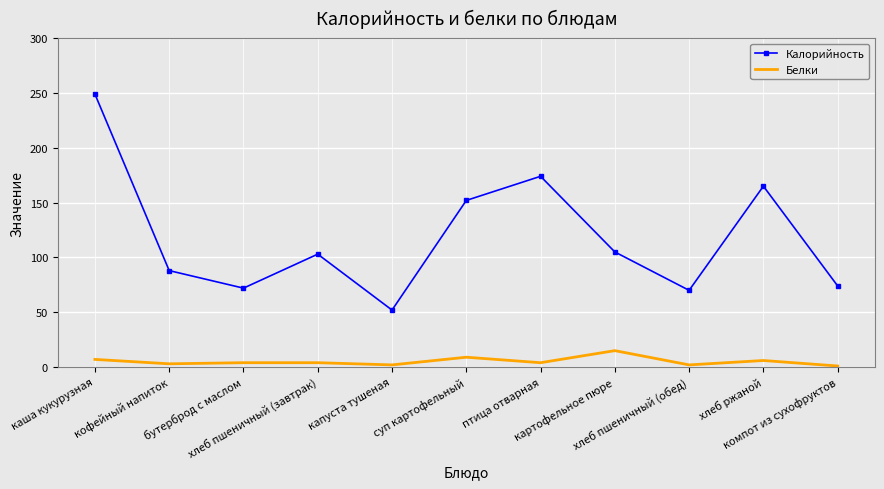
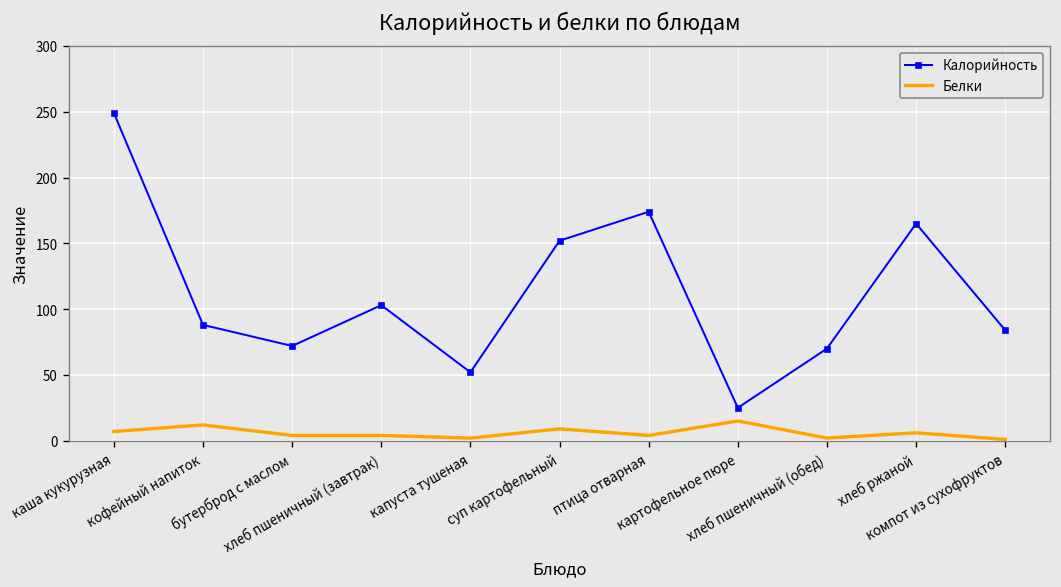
  {
    "Калорийность": {
      "каша кукурузная": 249,
      "кофейный напиток": 88,
      "бутерброд с маслом": 72,
      "хлеб пшеничный (завтрак)": 103,
      "капуста тушеная": 52,
      "суп картофельный": 152,
      "птица отварная": 174,
-     "картофельное пюре": 105,
+     "картофельное пюре": 25,
      "хлеб пшеничный (обед)": 70,
      "хлеб ржаной": 165,
-     "компот из сухофруктов": 74
+     "компот из сухофруктов": 84
    },
    "Белки": {
      "каша кукурузная": 7,
-     "кофейный напиток": 3,
+     "кофейный напиток": 12,
      "бутерброд с маслом": 4,
      "хлеб пшеничный (завтрак)": 4,
      "капуста тушеная": 2,
      "суп картофельный": 9,
      "птица отварная": 4,
      "картофельное пюре": 15,
      "хлеб пшеничный (обед)": 2,
      "хлеб ржаной": 6,
      "компот из сухофруктов": 1
    }
  }
